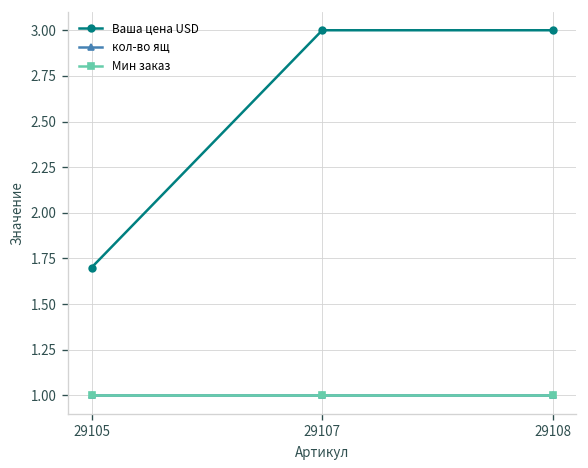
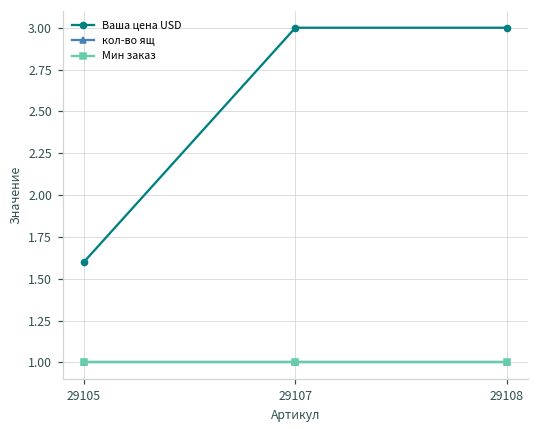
  {
    "Ваша цена USD": {
-     "29105": 1.7,
+     "29105": 1.6,
      "29107": 3.0,
      "29108": 3.0
    },
    "Мин заказ": {
      "29105": 1.0,
      "29107": 1.0,
      "29108": 1.0
    }
  }
